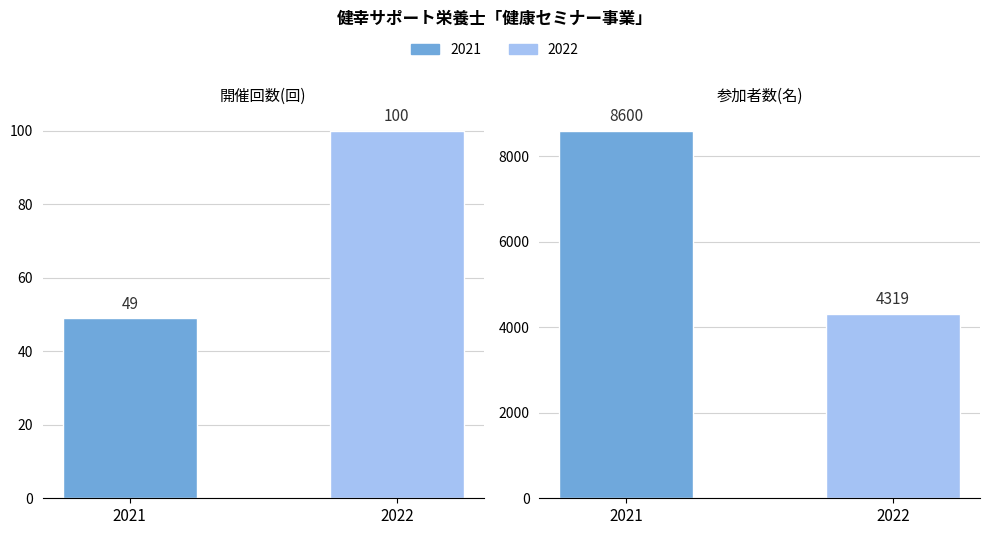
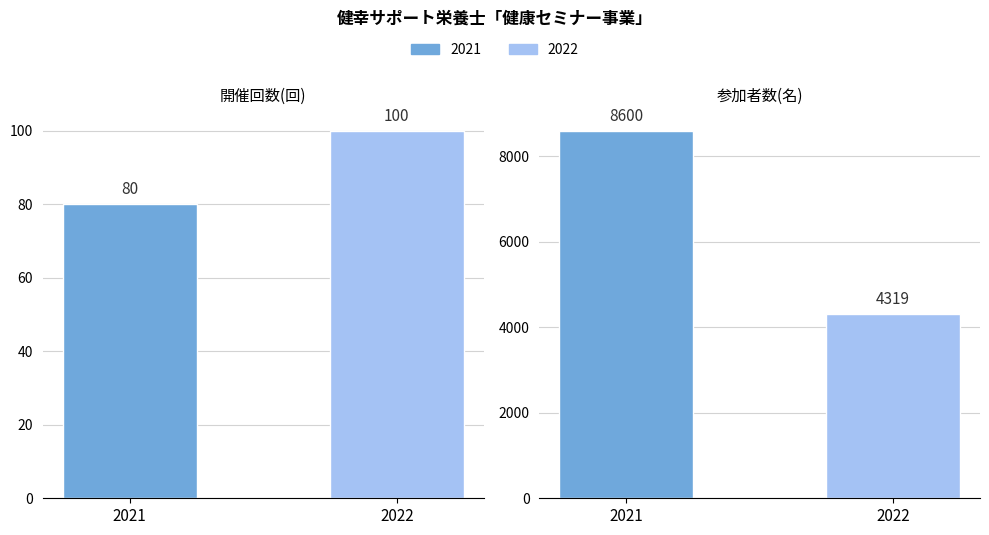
  {
    "開催回数(回)": {
-     "2021": 49,
+     "2021": 80,
      "2022": 100
    },
    "参加者数(名)": {
      "2021": 8600,
      "2022": 4319
    }
  }
